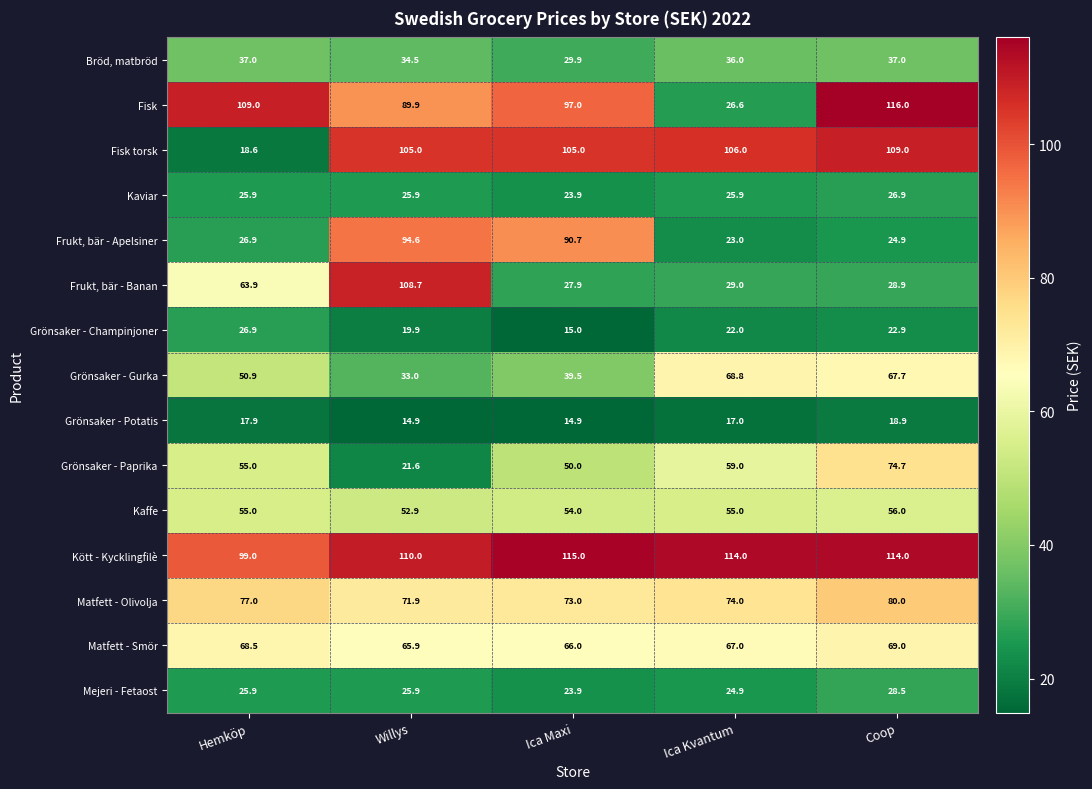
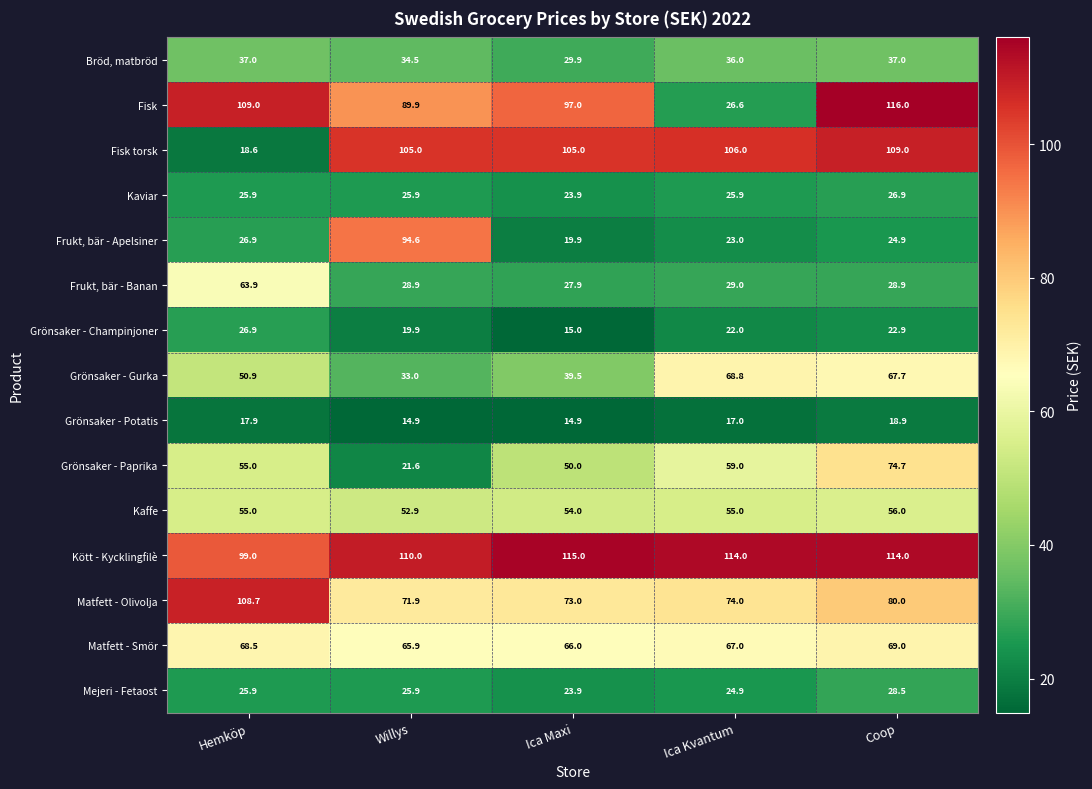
  {
    "Bröd, matbröd": {
      "Hemköp": 37.0,
      "Willys": 34.5,
      "Ica Maxi": 29.9,
      "Ica Kvantum": 36.0,
      "Coop": 37.0
    },
    "Fisk": {
      "Hemköp": 109.0,
      "Willys": 89.9,
      "Ica Maxi": 97.0,
      "Ica Kvantum": 26.6,
      "Coop": 116.0
    },
    "Fisk torsk": {
      "Hemköp": 18.6,
      "Willys": 105.0,
      "Ica Maxi": 105.0,
      "Ica Kvantum": 106.0,
      "Coop": 109.0
    },
    "Kaviar": {
      "Hemköp": 25.9,
      "Willys": 25.9,
      "Ica Maxi": 23.9,
      "Ica Kvantum": 25.9,
      "Coop": 26.9
    },
    "Frukt, bär - Apelsiner": {
      "Hemköp": 26.9,
      "Willys": 94.6,
-     "Ica Maxi": 90.7,
+     "Ica Maxi": 19.9,
      "Ica Kvantum": 23.0,
      "Coop": 24.9
    },
    "Frukt, bär - Banan": {
      "Hemköp": 63.9,
-     "Willys": 108.7,
+     "Willys": 28.9,
      "Ica Maxi": 27.9,
      "Ica Kvantum": 29.0,
      "Coop": 28.9
    },
    "Grönsaker - Champinjoner": {
      "Hemköp": 26.9,
      "Willys": 19.9,
      "Ica Maxi": 15.0,
      "Ica Kvantum": 22.0,
      "Coop": 22.9
    },
    "Grönsaker - Gurka": {
      "Hemköp": 50.9,
      "Willys": 33.0,
      "Ica Maxi": 39.5,
      "Ica Kvantum": 68.8,
      "Coop": 67.7
    },
    "Grönsaker - Potatis": {
      "Hemköp": 17.9,
      "Willys": 14.9,
      "Ica Maxi": 14.9,
      "Ica Kvantum": 17.0,
      "Coop": 18.9
    },
    "Grönsaker - Paprika": {
      "Hemköp": 55.0,
      "Willys": 21.6,
      "Ica Maxi": 50.0,
      "Ica Kvantum": 59.0,
      "Coop": 74.7
    },
    "Kaffe": {
      "Hemköp": 55.0,
      "Willys": 52.9,
      "Ica Maxi": 54.0,
      "Ica Kvantum": 55.0,
      "Coop": 56.0
    },
    "Kött - Kycklingfilè": {
      "Hemköp": 99.0,
      "Willys": 110.0,
      "Ica Maxi": 115.0,
      "Ica Kvantum": 114.0,
      "Coop": 114.0
    },
    "Matfett - Olivolja": {
-     "Hemköp": 77.0,
+     "Hemköp": 108.7,
      "Willys": 71.9,
      "Ica Maxi": 73.0,
      "Ica Kvantum": 74.0,
      "Coop": 80.0
    },
    "Matfett - Smör": {
      "Hemköp": 68.5,
      "Willys": 65.9,
      "Ica Maxi": 66.0,
      "Ica Kvantum": 67.0,
      "Coop": 69.0
    },
    "Mejeri - Fetaost": {
      "Hemköp": 25.9,
      "Willys": 25.9,
      "Ica Maxi": 23.9,
      "Ica Kvantum": 24.9,
      "Coop": 28.5
    }
  }
